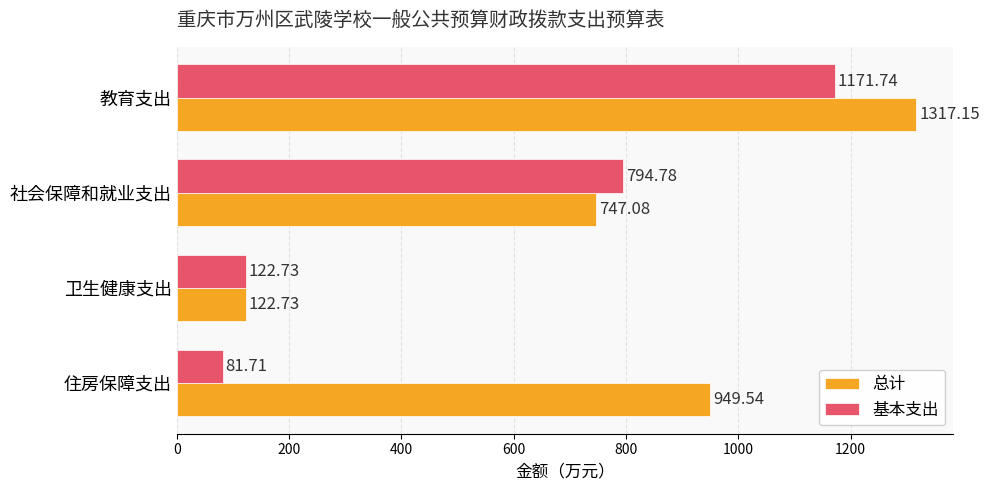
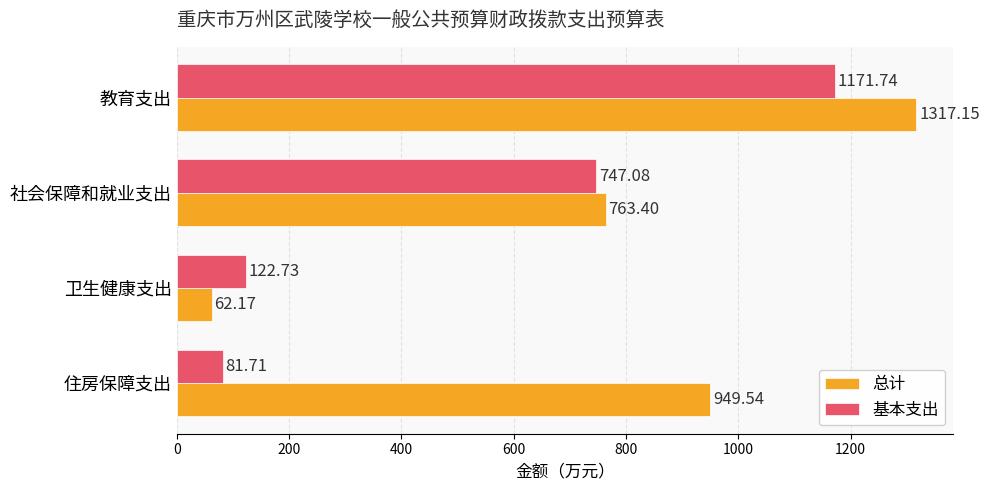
  {
    "总计": {
      "教育支出": 1317.15,
-     "社会保障和就业支出": 747.08,
-     "卫生健康支出": 122.73,
+     "社会保障和就业支出": 763.40,
+     "卫生健康支出": 62.17,
      "住房保障支出": 949.54
    },
    "基本支出": {
      "教育支出": 1171.74,
-     "社会保障和就业支出": 794.78,
+     "社会保障和就业支出": 747.08,
      "卫生健康支出": 122.73,
      "住房保障支出": 81.71
    }
  }
